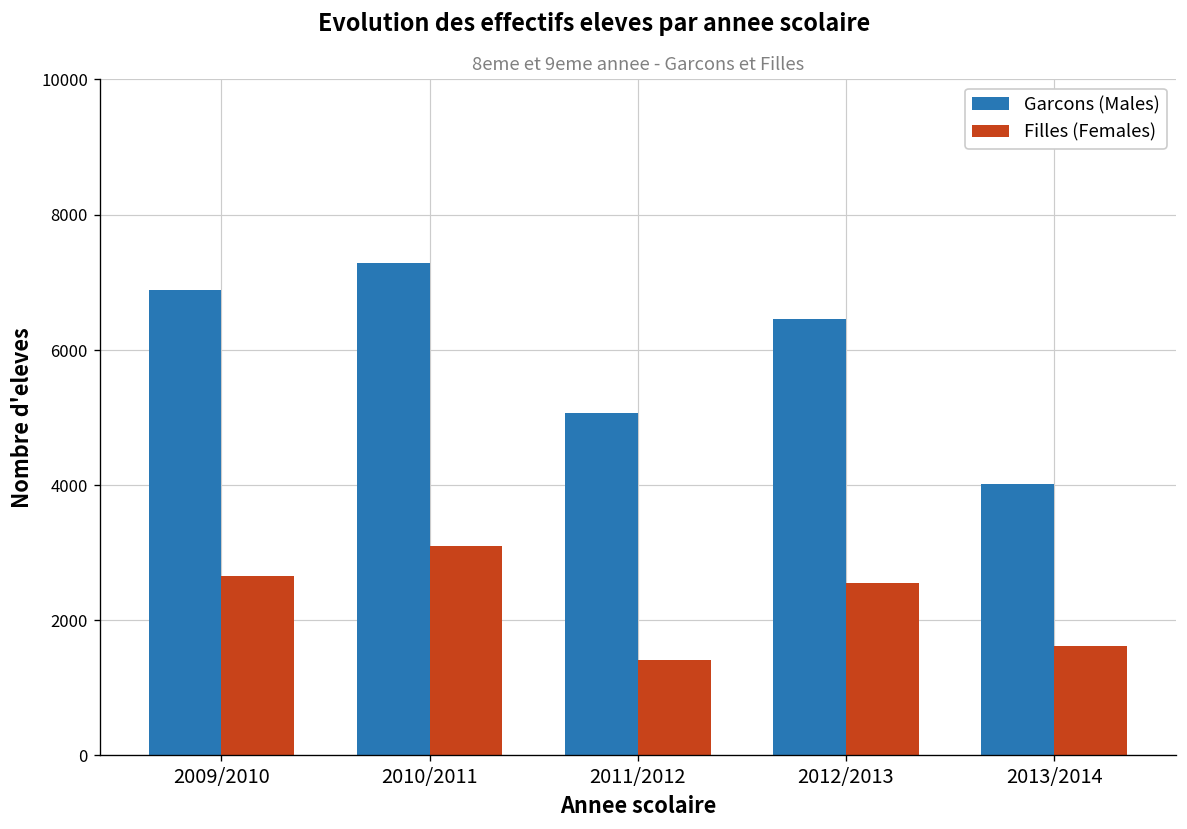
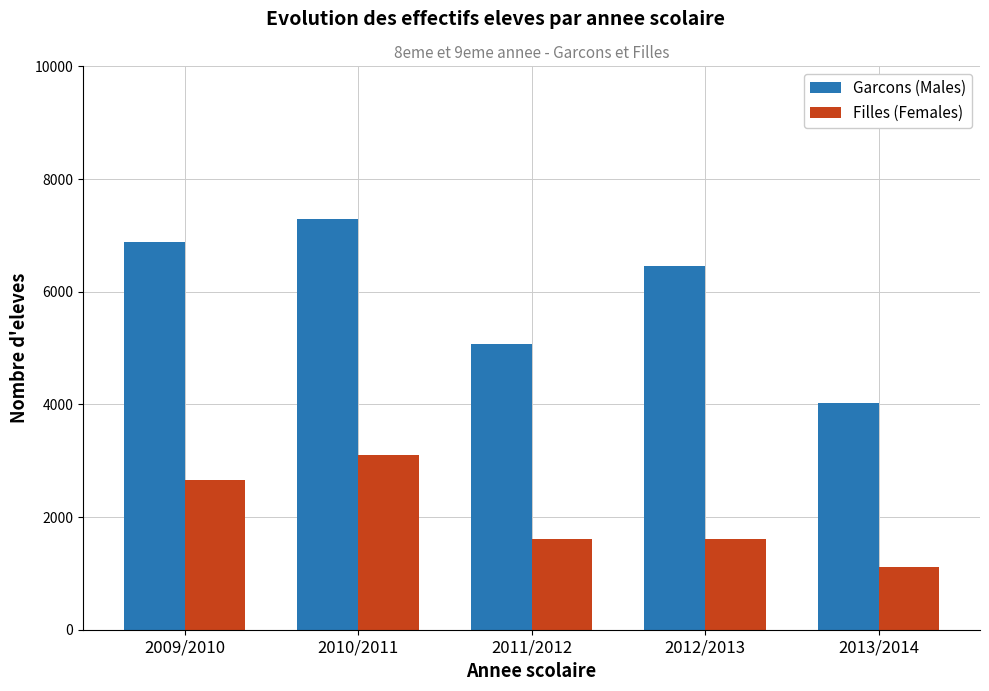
  {
    "Garcons (Males)": {
      "2009/2010": 6900,
      "2010/2011": 7300,
      "2011/2012": 5100,
      "2012/2013": 6500,
      "2013/2014": 4000
    },
    "Filles (Females)": {
      "2009/2010": 2700,
      "2010/2011": 3100,
-     "2011/2012": 1400,
-     "2012/2013": 2600,
-     "2013/2014": 1600
+     "2011/2012": 1600,
+     "2012/2013": 1600,
+     "2013/2014": 1100
    }
  }
